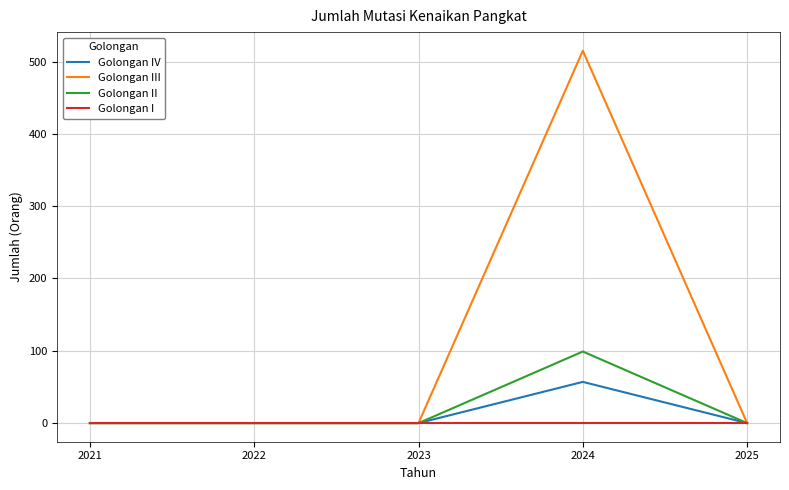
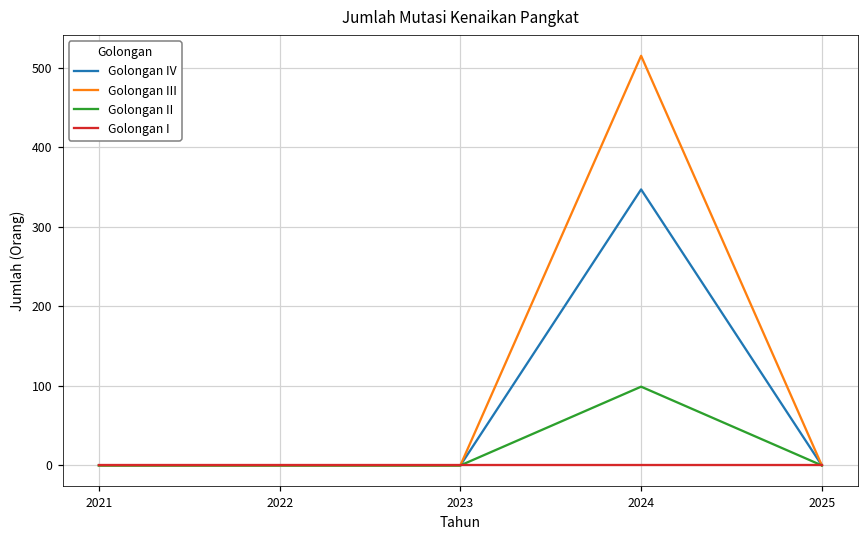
  {
    "Golongan IV": {
-     "2024": 60
+     "2024": 350
    },
    "Golongan III": {
      "2024": 520
    },
    "Golongan II": {
      "2024": 100
    },
    "Golongan I": {
      "2024": 0
    }
  }
